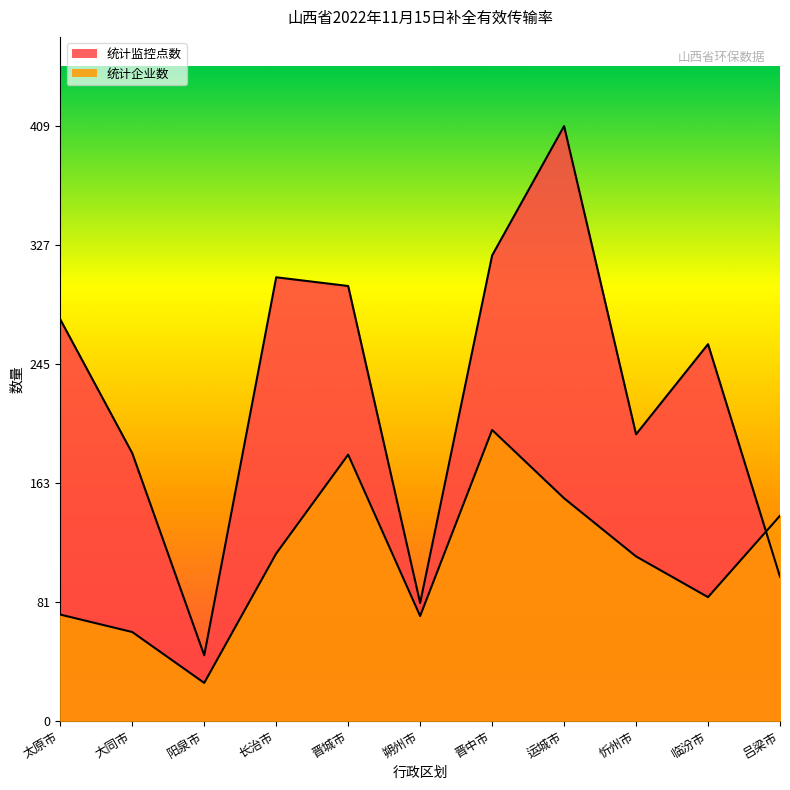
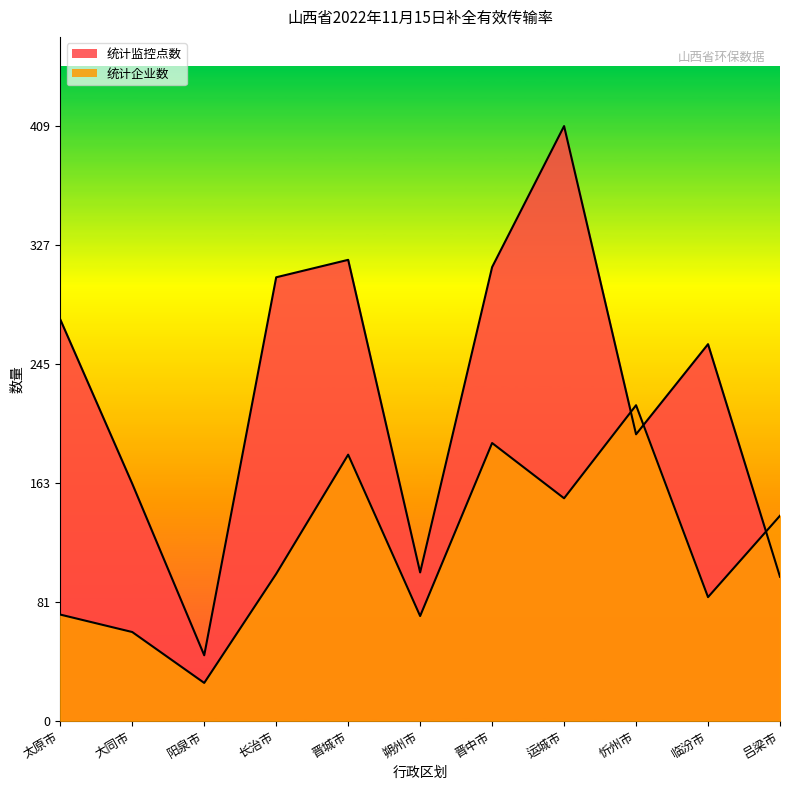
  {
    "统计监控点数": {
      "太原市": 276,
-     "大同市": 184,
+     "大同市": 163,
      "阳泉市": 45,
      "长治市": 305,
-     "晋城市": 299,
-     "朔州市": 81,
-     "晋中市": 320,
+     "晋城市": 317,
+     "朔州市": 102,
+     "晋中市": 312,
      "运城市": 409,
      "忻州市": 197,
      "临汾市": 259,
      "吕梁市": 99
    },
    "统计企业数": {
      "太原市": 73,
      "大同市": 61,
      "阳泉市": 26,
-     "长治市": 115,
+     "长治市": 101,
      "晋城市": 183,
      "朔州市": 72,
-     "晋中市": 200,
+     "晋中市": 191,
      "运城市": 153,
-     "忻州市": 113,
+     "忻州市": 217,
      "临汾市": 85,
      "吕梁市": 141
    }
  }
